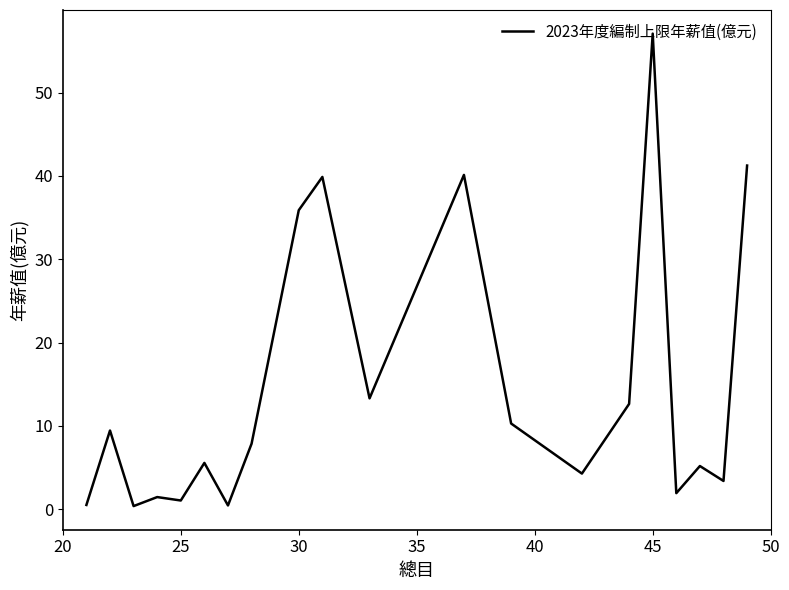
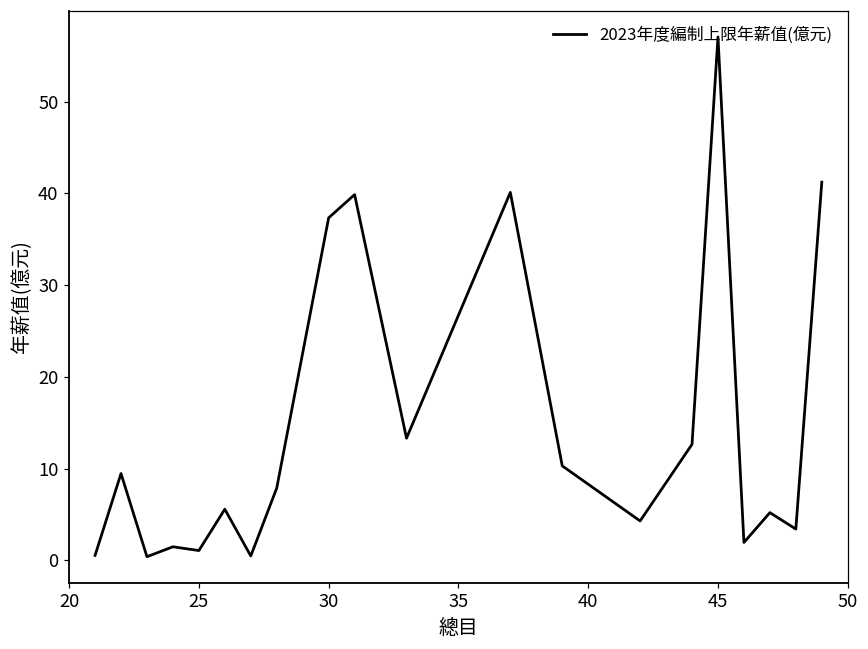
  {
    "25": 1,
-   "30": 36,
+   "30": 37,
    "45": 57
  }
